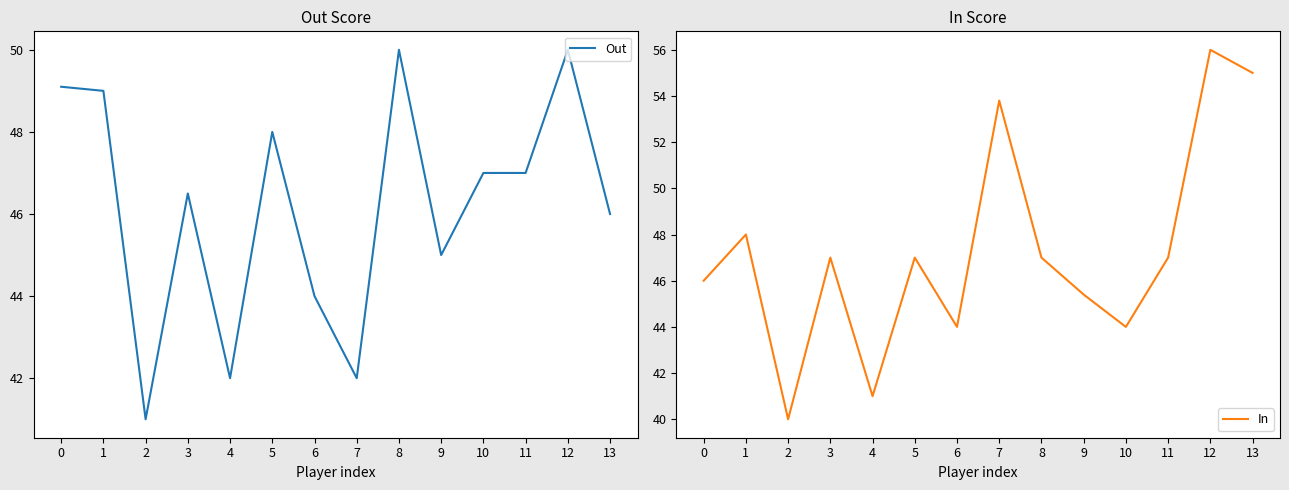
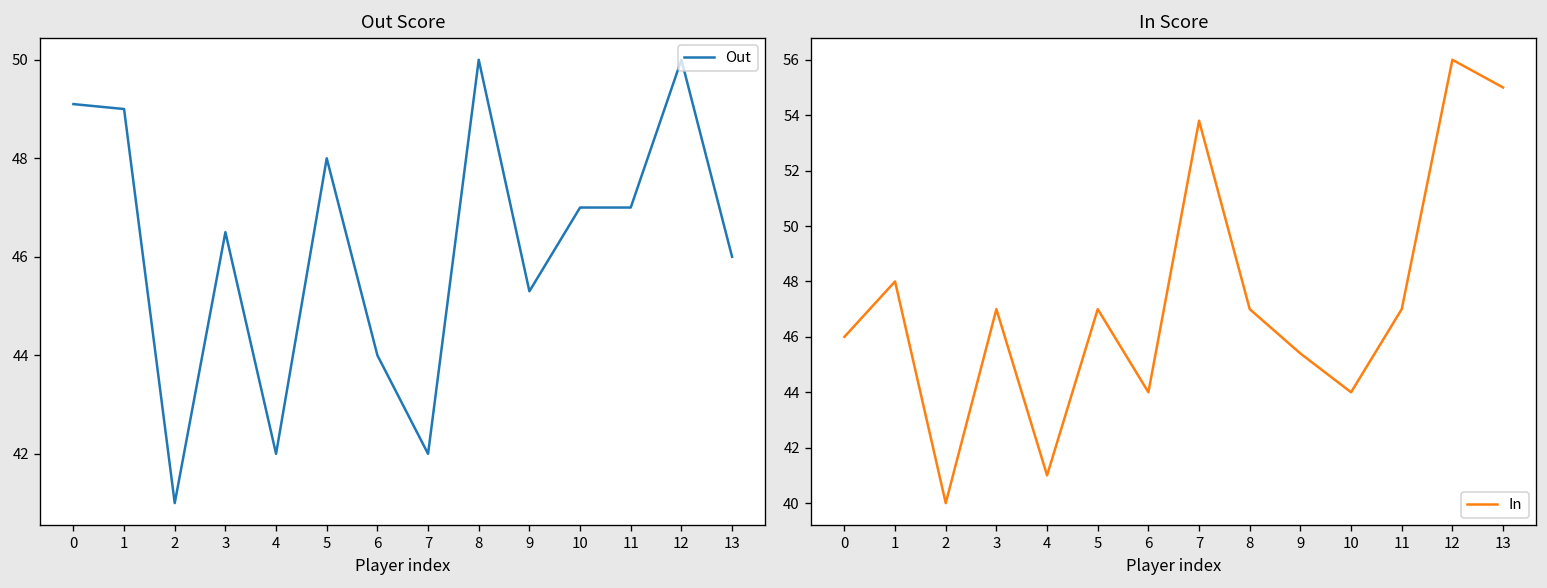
  {
    "Out Score": {
      "0": 49.1,
      "1": 49.0,
      "2": 41.0,
      "3": 46.5,
      "4": 42.0,
      "5": 48.0,
      "6": 44.0,
      "7": 42.0,
      "8": 50.0,
-     "9": 45.0,
+     "9": 45.3,
      "10": 47.0,
      "11": 47.0,
      "13": 46.0
    },
    "In Score": {
      "0": 46.0,
      "1": 48.0,
      "2": 40.0,
      "3": 47.0,
      "4": 41.0,
      "5": 47.0,
      "6": 44.0,
      "7": 53.8,
      "8": 47.0,
      "9": 45.4,
      "10": 44.0,
      "11": 47.0,
      "12": 56.0,
      "13": 55.0
    }
  }
